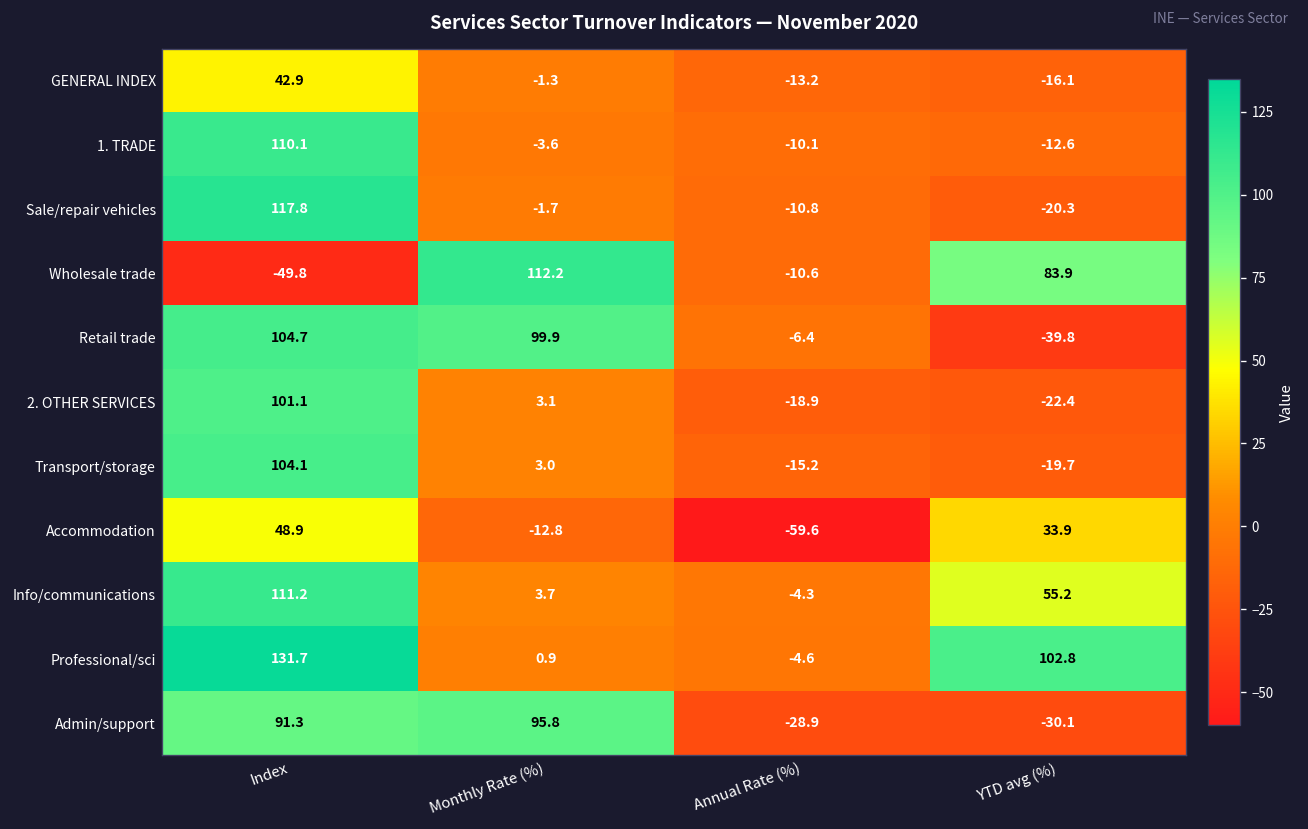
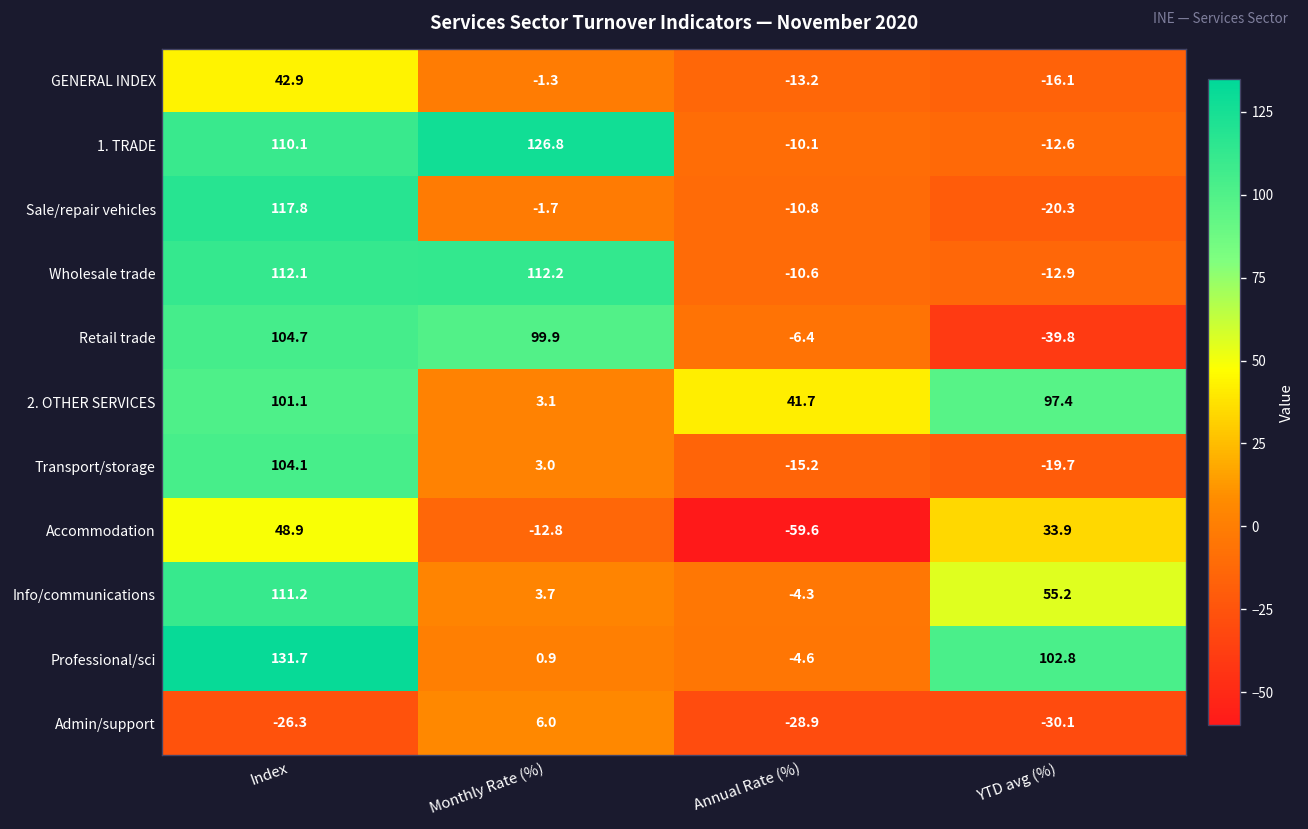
  {
    "GENERAL INDEX": {
      "Index": 42.9,
      "Monthly Rate (%)": -1.3,
      "Annual Rate (%)": -13.2,
      "YTD avg (%)": -16.1
    },
    "1. TRADE": {
      "Index": 110.1,
-     "Monthly Rate (%)": -3.6,
+     "Monthly Rate (%)": 126.8,
      "Annual Rate (%)": -10.1,
      "YTD avg (%)": -12.6
    },
    "Sale/repair vehicles": {
      "Index": 117.8,
      "Monthly Rate (%)": -1.7,
      "Annual Rate (%)": -10.8,
      "YTD avg (%)": -20.3
    },
    "Wholesale trade": {
-     "Index": -49.8,
+     "Index": 112.1,
      "Monthly Rate (%)": 112.2,
      "Annual Rate (%)": -10.6,
-     "YTD avg (%)": 83.9
+     "YTD avg (%)": -12.9
    },
    "Retail trade": {
      "Index": 104.7,
      "Monthly Rate (%)": 99.9,
      "Annual Rate (%)": -6.4,
      "YTD avg (%)": -39.8
    },
    "2. OTHER SERVICES": {
      "Index": 101.1,
      "Monthly Rate (%)": 3.1,
-     "Annual Rate (%)": -18.9,
-     "YTD avg (%)": -22.4
+     "Annual Rate (%)": 41.7,
+     "YTD avg (%)": 97.4
    },
    "Transport/storage": {
      "Index": 104.1,
      "Monthly Rate (%)": 3.0,
      "Annual Rate (%)": -15.2,
      "YTD avg (%)": -19.7
    },
    "Accommodation": {
      "Index": 48.9,
      "Monthly Rate (%)": -12.8,
      "Annual Rate (%)": -59.6,
      "YTD avg (%)": 33.9
    },
    "Info/communications": {
      "Index": 111.2,
      "Monthly Rate (%)": 3.7,
      "Annual Rate (%)": -4.3,
      "YTD avg (%)": 55.2
    },
    "Professional/sci": {
      "Index": 131.7,
      "Monthly Rate (%)": 0.9,
      "Annual Rate (%)": -4.6,
      "YTD avg (%)": 102.8
    },
    "Admin/support": {
-     "Index": 91.3,
-     "Monthly Rate (%)": 95.8,
+     "Index": -26.3,
+     "Monthly Rate (%)": 6.0,
      "Annual Rate (%)": -28.9,
      "YTD avg (%)": -30.1
    }
  }
